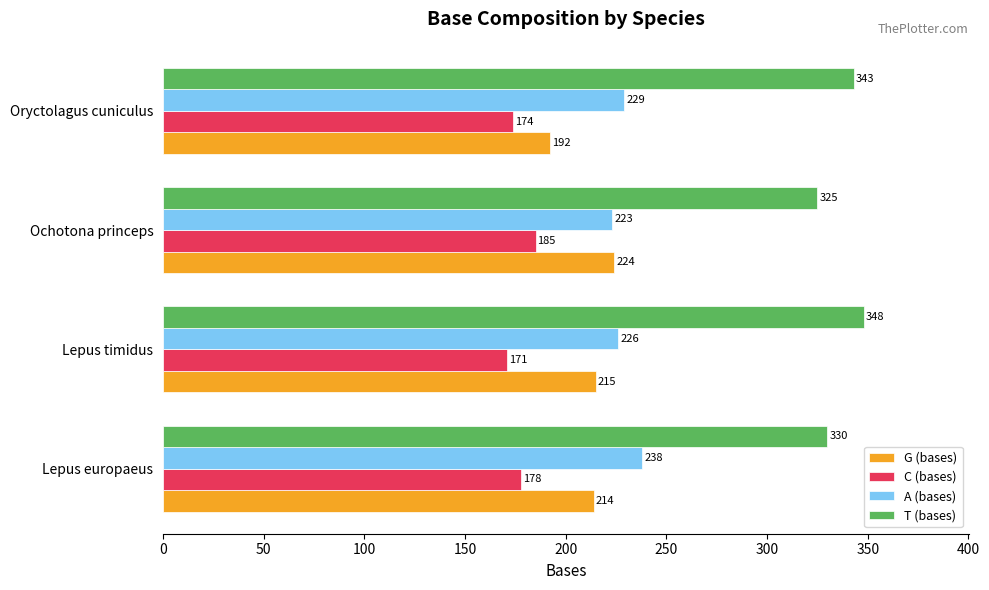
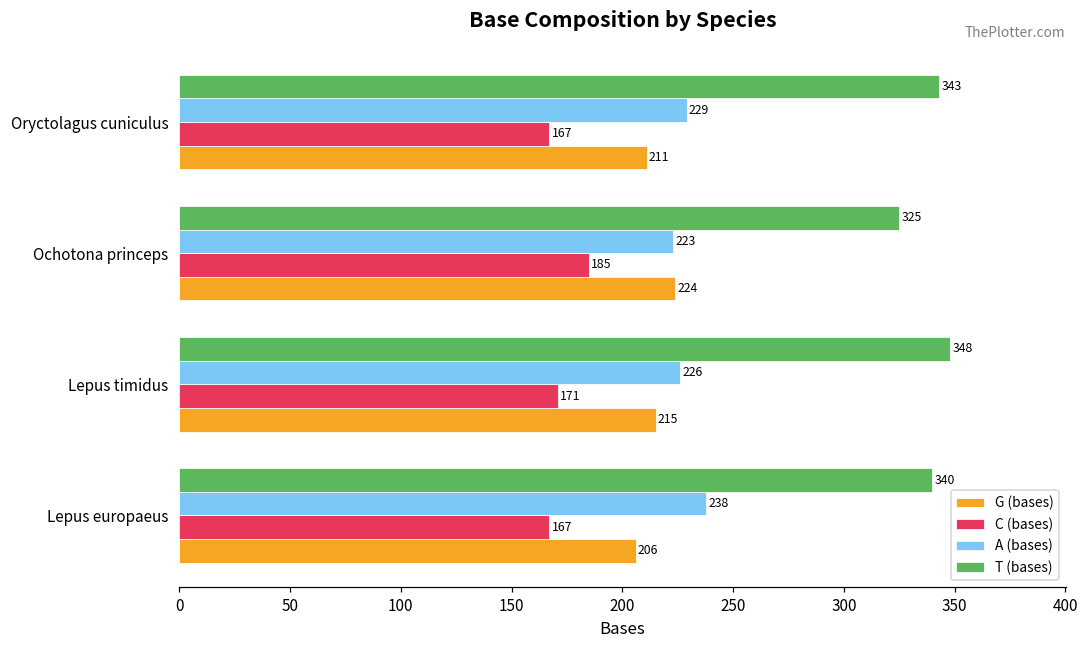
  {
    "G (bases)": {
-     "Oryctolagus cuniculus": 192,
+     "Oryctolagus cuniculus": 211,
      "Ochotona princeps": 224,
      "Lepus timidus": 215,
-     "Lepus europaeus": 214
+     "Lepus europaeus": 206
    },
    "C (bases)": {
-     "Oryctolagus cuniculus": 174,
+     "Oryctolagus cuniculus": 167,
      "Ochotona princeps": 185,
      "Lepus timidus": 171,
-     "Lepus europaeus": 178
+     "Lepus europaeus": 167
    },
    "A (bases)": {
      "Oryctolagus cuniculus": 229,
      "Ochotona princeps": 223,
      "Lepus timidus": 226,
      "Lepus europaeus": 238
    },
    "T (bases)": {
      "Oryctolagus cuniculus": 343,
      "Ochotona princeps": 325,
      "Lepus timidus": 348,
-     "Lepus europaeus": 330
+     "Lepus europaeus": 340
    }
  }
